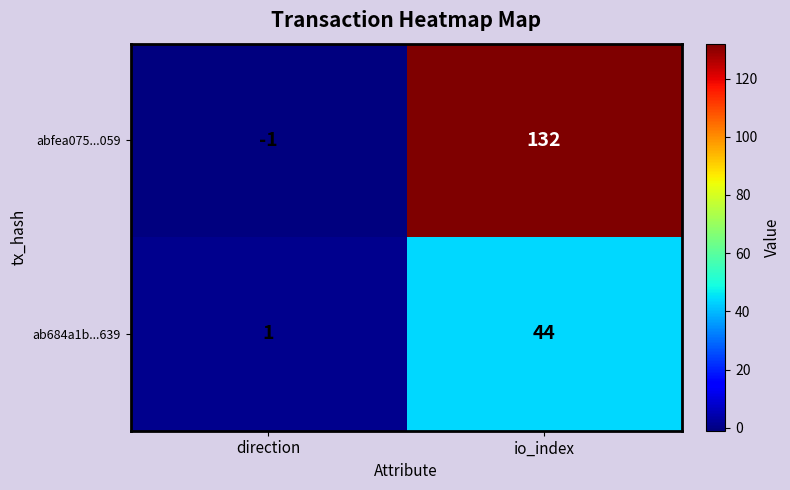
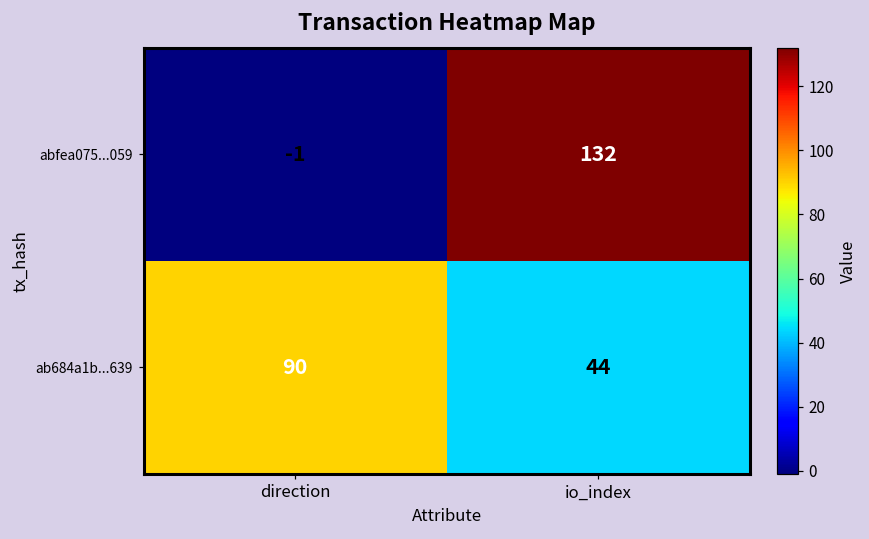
  {
    "abfea075...059": {
      "direction": -1,
      "io_index": 132
    },
    "ab684a1b...639": {
-     "direction": 1,
+     "direction": 90,
      "io_index": 44
    }
  }
